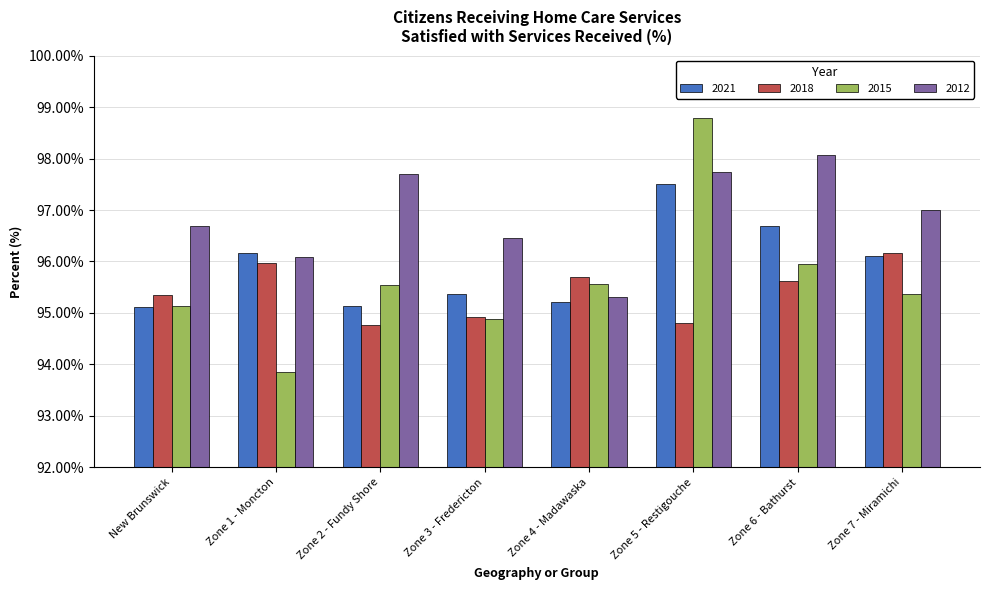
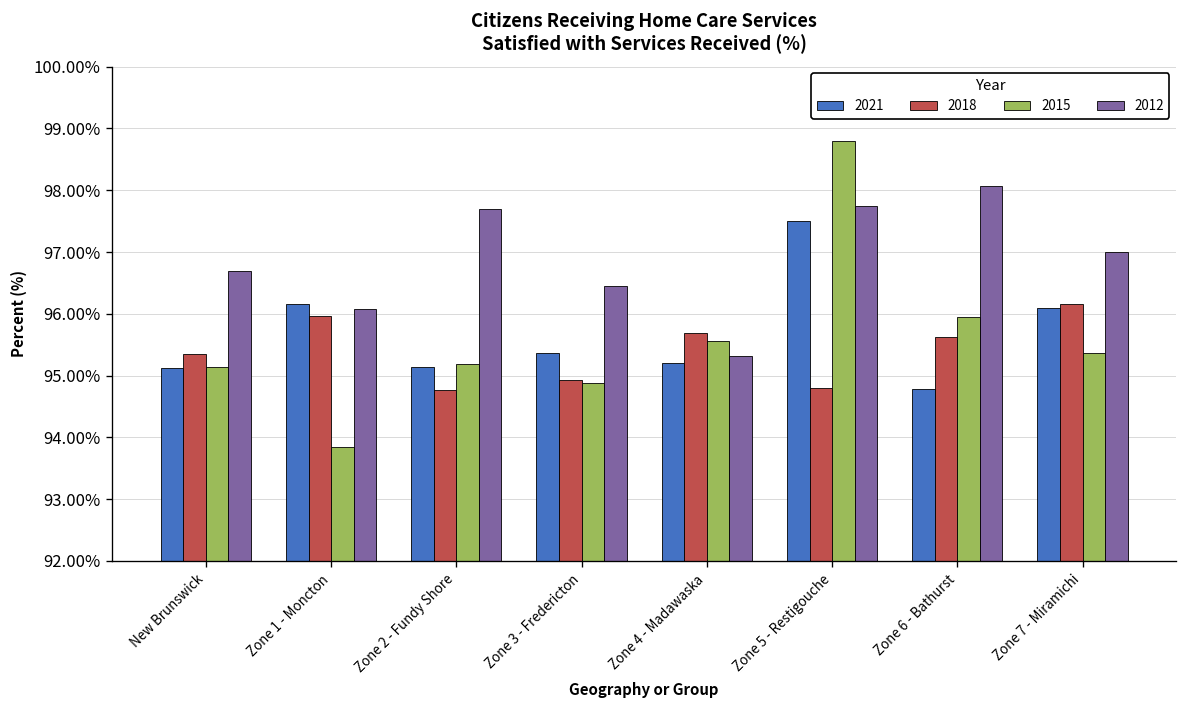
  {
    "2021": {
      "New Brunswick": "95.1%",
      "Zone 1 - Moncton": "96.2%",
      "Zone 2 - Fundy Shore": "95.1%",
      "Zone 3 - Fredericton": "95.4%",
      "Zone 4 - Madawaska": "95.2%",
      "Zone 5 - Restigouche": "97.5%",
-     "Zone 6 - Bathurst": "96.7%",
+     "Zone 6 - Bathurst": "94.8%",
      "Zone 7 - Miramichi": "96.1%"
    },
    "2018": {
      "New Brunswick": "95.3%",
      "Zone 1 - Moncton": "96.0%",
      "Zone 2 - Fundy Shore": "94.8%",
      "Zone 3 - Fredericton": "94.9%",
      "Zone 4 - Madawaska": "95.7%",
      "Zone 5 - Restigouche": "94.8%",
      "Zone 6 - Bathurst": "95.6%",
      "Zone 7 - Miramichi": "96.2%"
    },
    "2015": {
      "New Brunswick": "95.1%",
      "Zone 1 - Moncton": "93.8%",
-     "Zone 2 - Fundy Shore": "95.5%",
+     "Zone 2 - Fundy Shore": "95.2%",
      "Zone 3 - Fredericton": "94.9%",
      "Zone 4 - Madawaska": "95.6%",
      "Zone 5 - Restigouche": "98.8%",
      "Zone 6 - Bathurst": "95.9%",
      "Zone 7 - Miramichi": "95.4%"
    },
    "2012": {
      "New Brunswick": "96.7%",
      "Zone 1 - Moncton": "96.1%",
      "Zone 2 - Fundy Shore": "97.7%",
      "Zone 3 - Fredericton": "96.5%",
      "Zone 4 - Madawaska": "95.3%",
      "Zone 5 - Restigouche": "97.7%",
      "Zone 6 - Bathurst": "98.1%",
      "Zone 7 - Miramichi": "97.0%"
    }
  }
